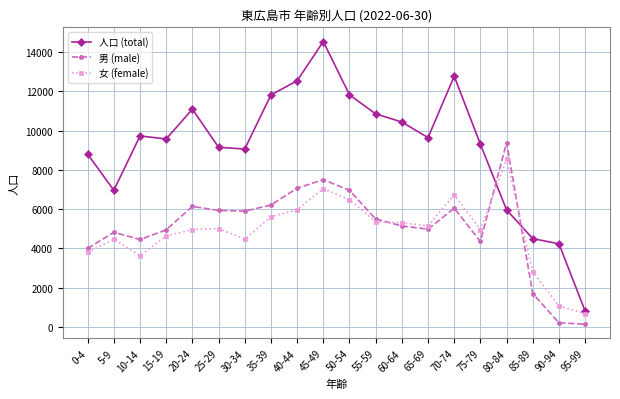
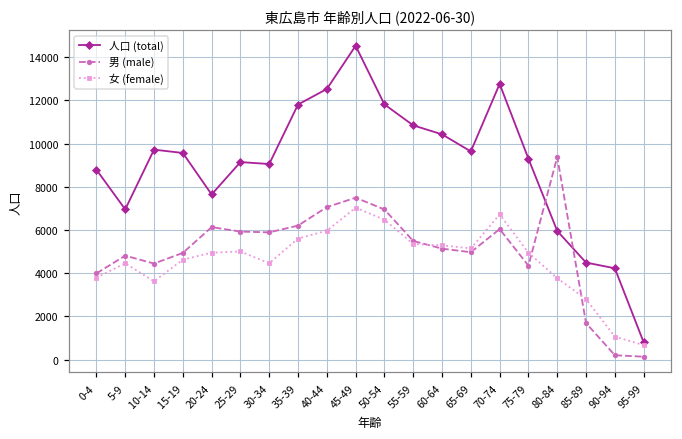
  {
    "人口 (total)": {
      "0-4": 8800,
      "5-9": 7000,
      "10-14": 9700,
      "15-19": 9600,
-     "20-24": 11100,
+     "20-24": 7600,
      "25-29": 9100,
      "30-34": 9100,
      "35-39": 11800,
      "40-44": 12500,
      "45-49": 14500,
      "50-54": 11800,
      "55-59": 10800,
      "60-64": 10400,
      "65-69": 9600,
      "70-74": 12800,
      "75-79": 9300,
      "80-84": 6000,
      "85-89": 4500,
      "90-94": 4200,
      "95-99": 800
    },
    "男 (male)": {
      "0-4": 4000,
      "5-9": 4800,
      "10-14": 4400,
      "15-19": 4900,
      "20-24": 6100,
      "25-29": 5900,
      "30-34": 5900,
      "35-39": 6200,
      "40-44": 7100,
      "45-49": 7500,
      "50-54": 7000,
      "55-59": 5500,
      "60-64": 5100,
      "65-69": 5000,
      "70-74": 6000,
      "75-79": 4400,
      "80-84": 9400,
      "85-89": 1700,
      "90-94": 200,
      "95-99": 100
    },
    "女 (female)": {
      "0-4": 3800,
      "5-9": 4500,
      "10-14": 3600,
      "15-19": 4600,
      "20-24": 5000,
      "25-29": 5000,
      "30-34": 4500,
      "35-39": 5600,
      "40-44": 6000,
      "45-49": 7000,
      "50-54": 6500,
      "55-59": 5400,
      "60-64": 5300,
      "65-69": 5200,
      "70-74": 6700,
      "75-79": 5000,
-     "80-84": 8500,
+     "80-84": 3800,
      "85-89": 2800,
      "90-94": 1100,
      "95-99": 700
    }
  }
